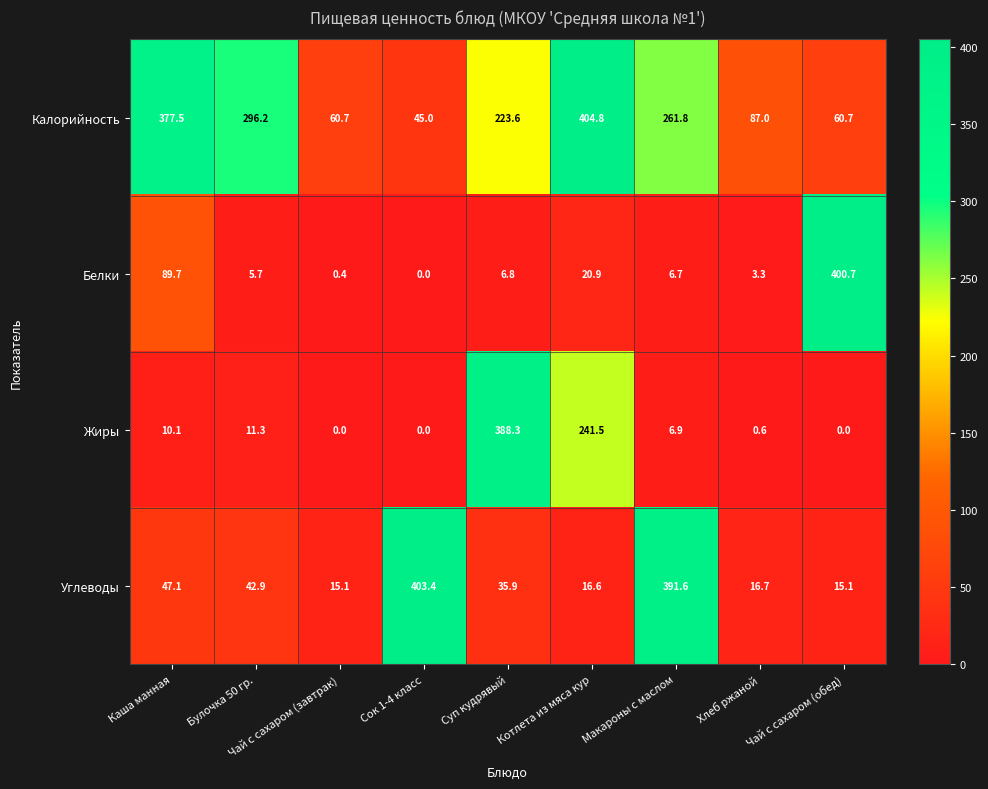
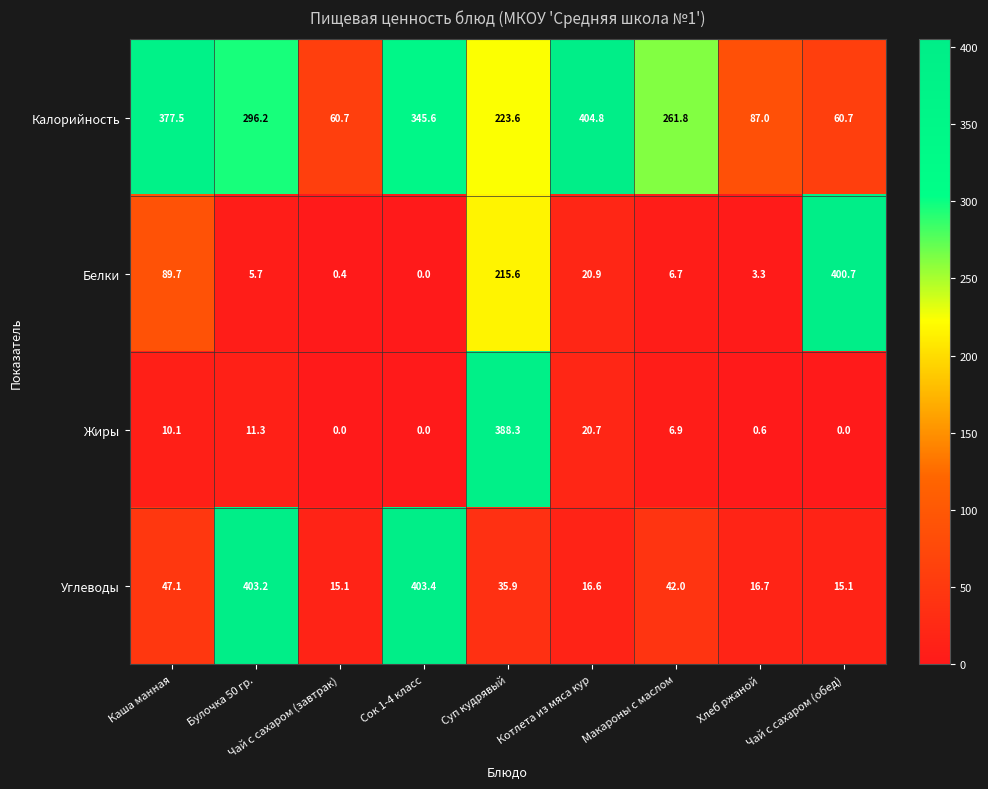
  {
    "Калорийность": {
      "Каша манная": 377.5,
      "Булочка 50 гр.": 296.2,
      "Чай с сахаром (завтрак)": 60.7,
-     "Сок 1-4 класс": 45.0,
+     "Сок 1-4 класс": 345.6,
      "Суп кудрявый": 223.6,
      "Котлета из мяса кур": 404.8,
      "Макароны с маслом": 261.8,
      "Хлеб ржаной": 87.0,
      "Чай с сахаром (обед)": 60.7
    },
    "Белки": {
      "Каша манная": 89.7,
      "Булочка 50 гр.": 5.7,
      "Чай с сахаром (завтрак)": 0.4,
      "Сок 1-4 класс": 0.0,
-     "Суп кудрявый": 6.8,
+     "Суп кудрявый": 215.6,
      "Котлета из мяса кур": 20.9,
      "Макароны с маслом": 6.7,
      "Хлеб ржаной": 3.3,
      "Чай с сахаром (обед)": 400.7
    },
    "Жиры": {
      "Каша манная": 10.1,
      "Булочка 50 гр.": 11.3,
      "Чай с сахаром (завтрак)": 0.0,
      "Сок 1-4 класс": 0.0,
      "Суп кудрявый": 388.3,
-     "Котлета из мяса кур": 241.5,
+     "Котлета из мяса кур": 20.7,
      "Макароны с маслом": 6.9,
      "Хлеб ржаной": 0.6,
      "Чай с сахаром (обед)": 0.0
    },
    "Углеводы": {
      "Каша манная": 47.1,
-     "Булочка 50 гр.": 42.9,
+     "Булочка 50 гр.": 403.2,
      "Чай с сахаром (завтрак)": 15.1,
      "Сок 1-4 класс": 403.4,
      "Суп кудрявый": 35.9,
      "Котлета из мяса кур": 16.6,
-     "Макароны с маслом": 391.6,
+     "Макароны с маслом": 42.0,
      "Хлеб ржаной": 16.7,
      "Чай с сахаром (обед)": 15.1
    }
  }
